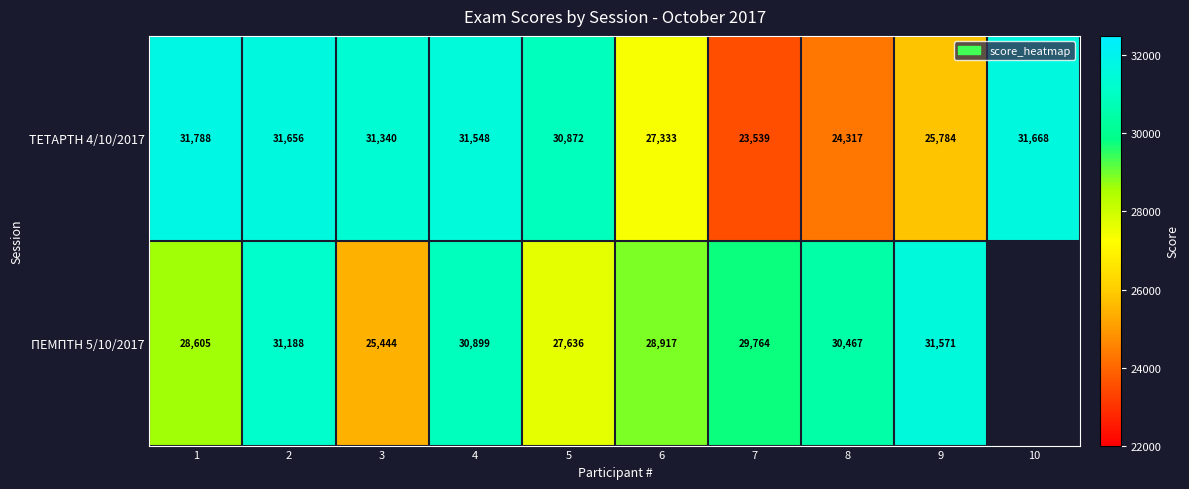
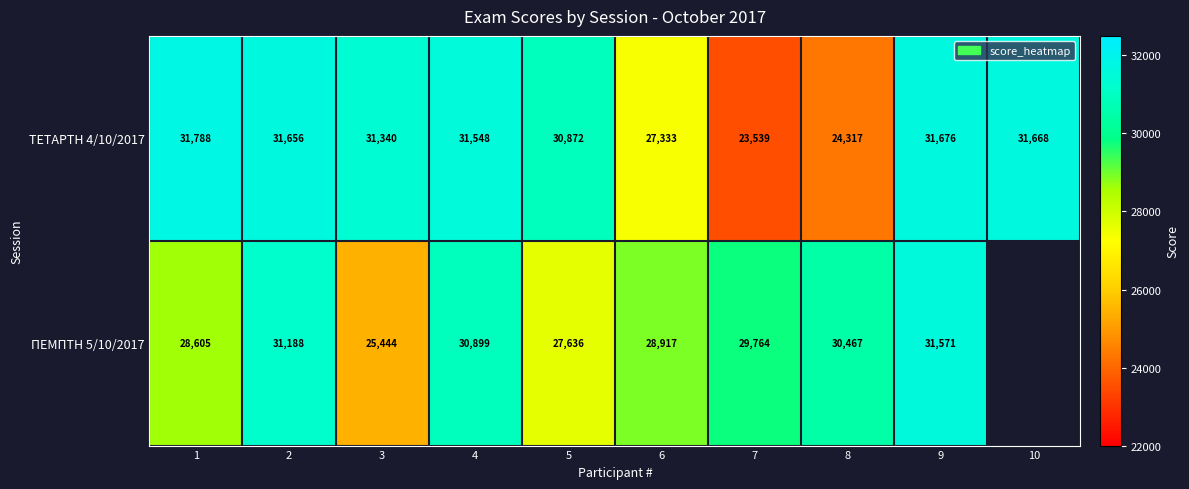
  {
    "ΤΕΤΑΡΤΗ 4/10/2017": {
      "1": "31,788",
      "2": "31,656",
      "3": "31,340",
      "4": "31,548",
      "5": "30,872",
      "6": "27,333",
      "7": "23,539",
      "8": "24,317",
-     "9": "25,784",
+     "9": "31,676",
      "10": "31,668"
    },
    "ΠΕΜΠΤΗ 5/10/2017": {
      "1": "28,605",
      "2": "31,188",
      "3": "25,444",
      "4": "30,899",
      "5": "27,636",
      "6": "28,917",
      "7": "29,764",
      "8": "30,467",
      "9": "31,571"
    }
  }
